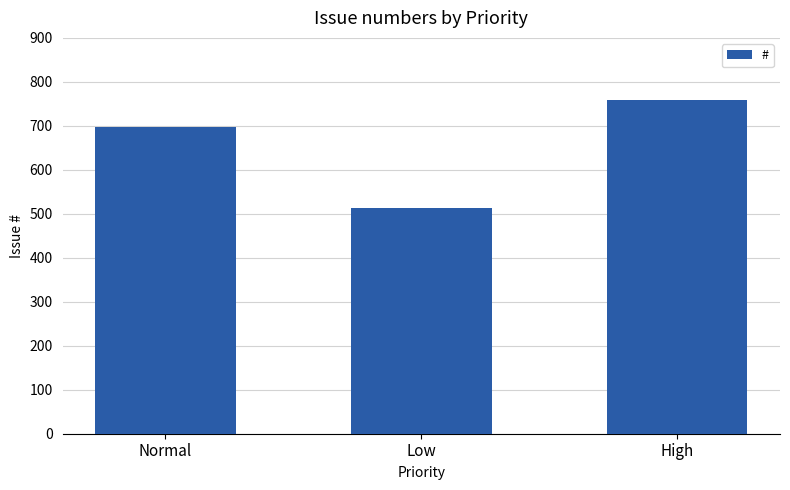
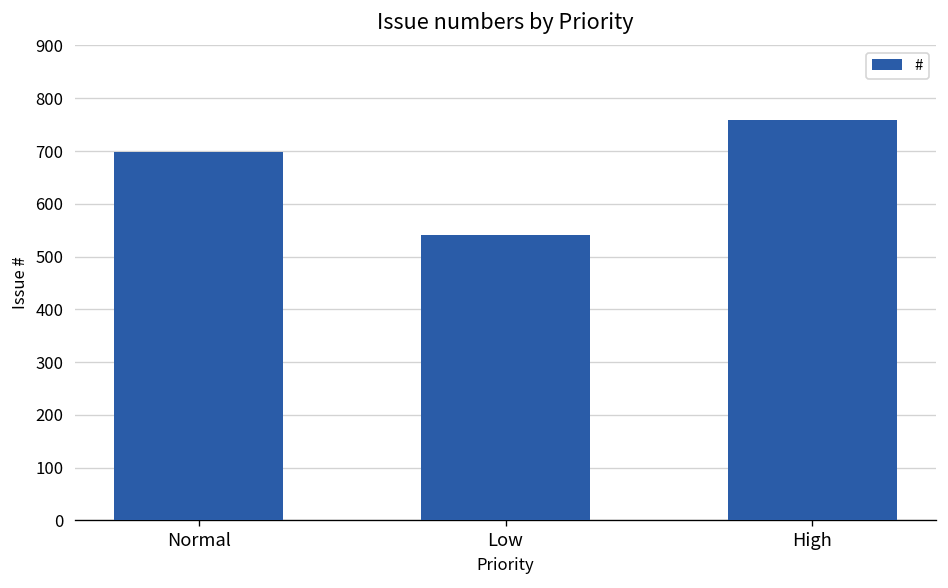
  {
    "Normal": 700,
-   "Low": 510,
+   "Low": 540,
    "High": 760
  }
